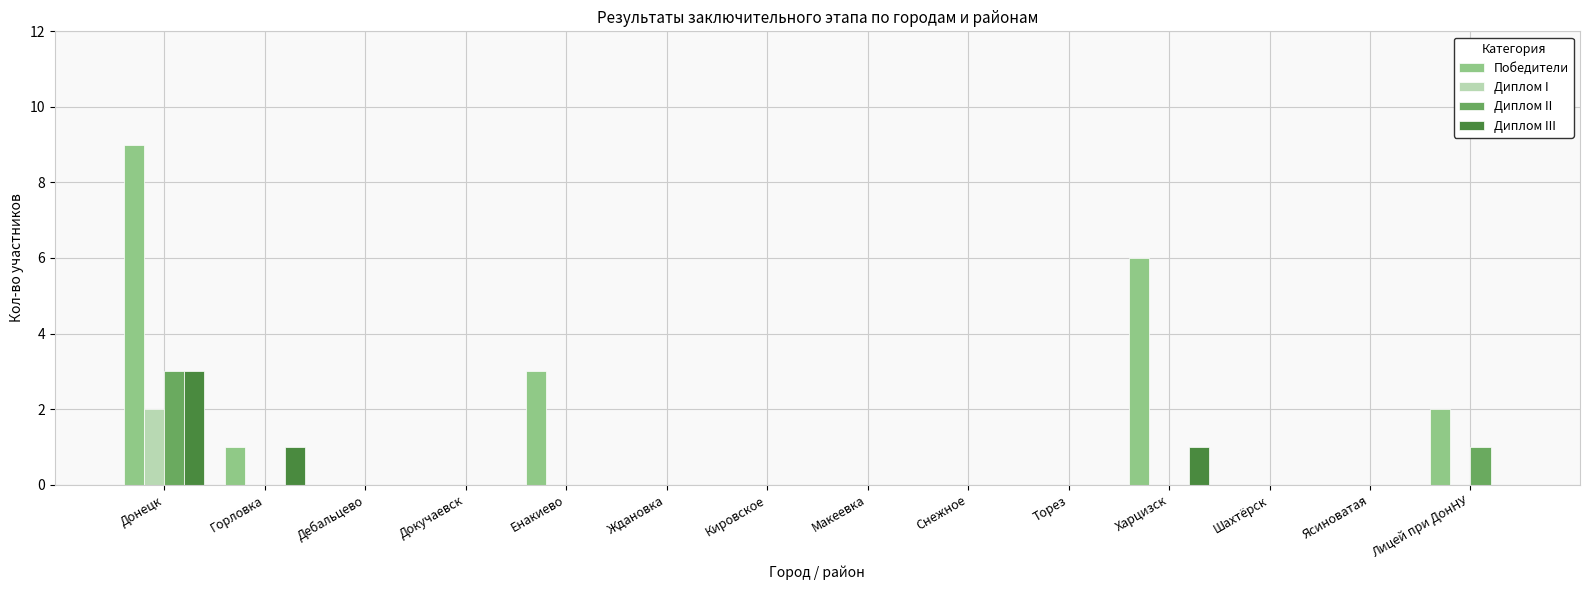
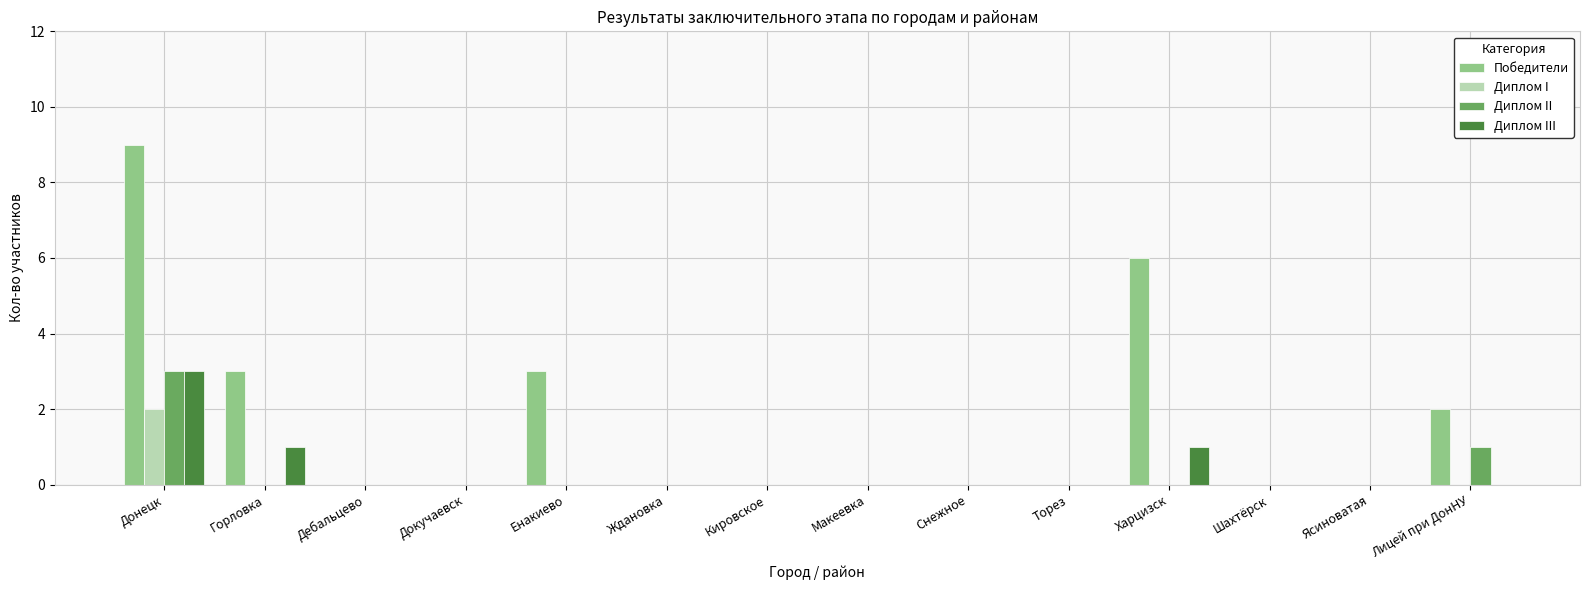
  {
    "Победители": {
      "Донецк": 9,
-     "Горловка": 1,
+     "Горловка": 3,
      "Дебальцево": 0,
      "Докучаевск": 0,
      "Енакиево": 3,
      "Ждановка": 0,
      "Кировское": 0,
      "Макеевка": 0,
      "Снежное": 0,
      "Торез": 0,
      "Харцизск": 6,
      "Шахтёрск": 0,
      "Ясиноватая": 0,
      "Лицей при ДонНУ": 2
    },
    "Диплом I": {
      "Донецк": 2,
      "Горловка": 0,
      "Дебальцево": 0,
      "Докучаевск": 0,
      "Енакиево": 0,
      "Ждановка": 0,
      "Кировское": 0,
      "Макеевка": 0,
      "Снежное": 0,
      "Торез": 0,
      "Харцизск": 0,
      "Шахтёрск": 0,
      "Ясиноватая": 0,
      "Лицей при ДонНУ": 0
    }
  }
